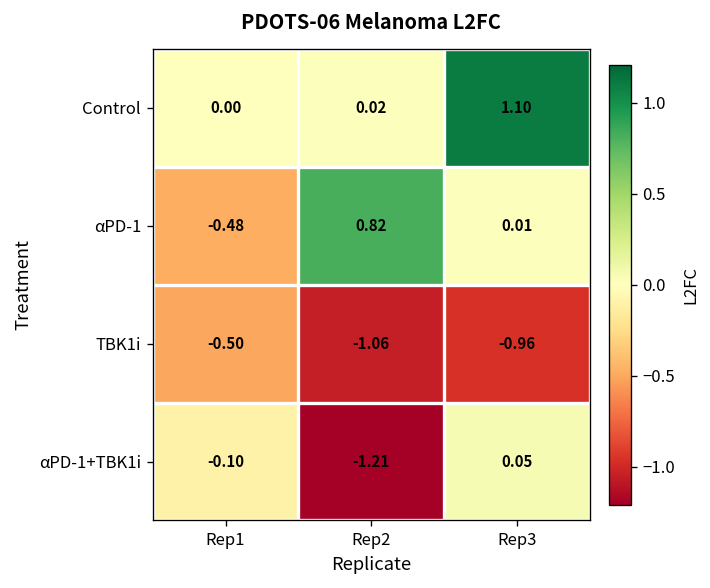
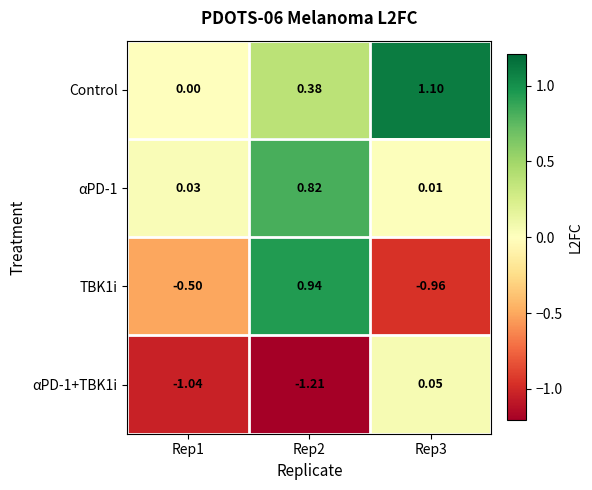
  {
    "Control": {
      "Rep1": 0.00,
-     "Rep2": 0.02,
+     "Rep2": 0.38,
      "Rep3": 1.10
    },
    "αPD-1": {
-     "Rep1": -0.48,
+     "Rep1": 0.03,
      "Rep2": 0.82,
      "Rep3": 0.01
    },
    "TBK1i": {
      "Rep1": -0.50,
-     "Rep2": -1.06,
+     "Rep2": 0.94,
      "Rep3": -0.96
    },
    "αPD-1+TBK1i": {
-     "Rep1": -0.10,
+     "Rep1": -1.04,
      "Rep2": -1.21,
      "Rep3": 0.05
    }
  }
